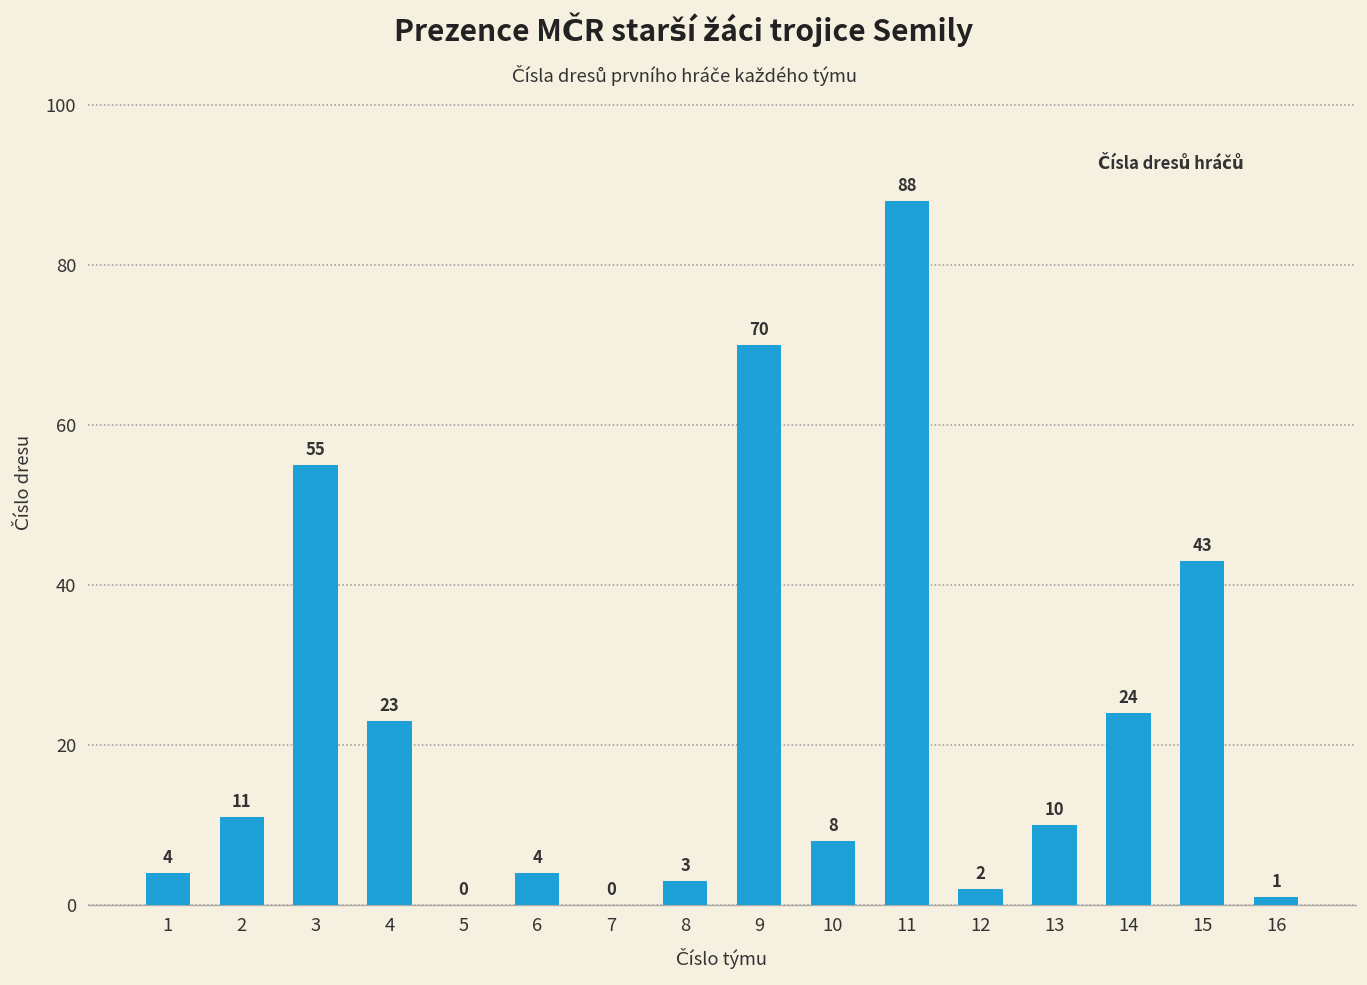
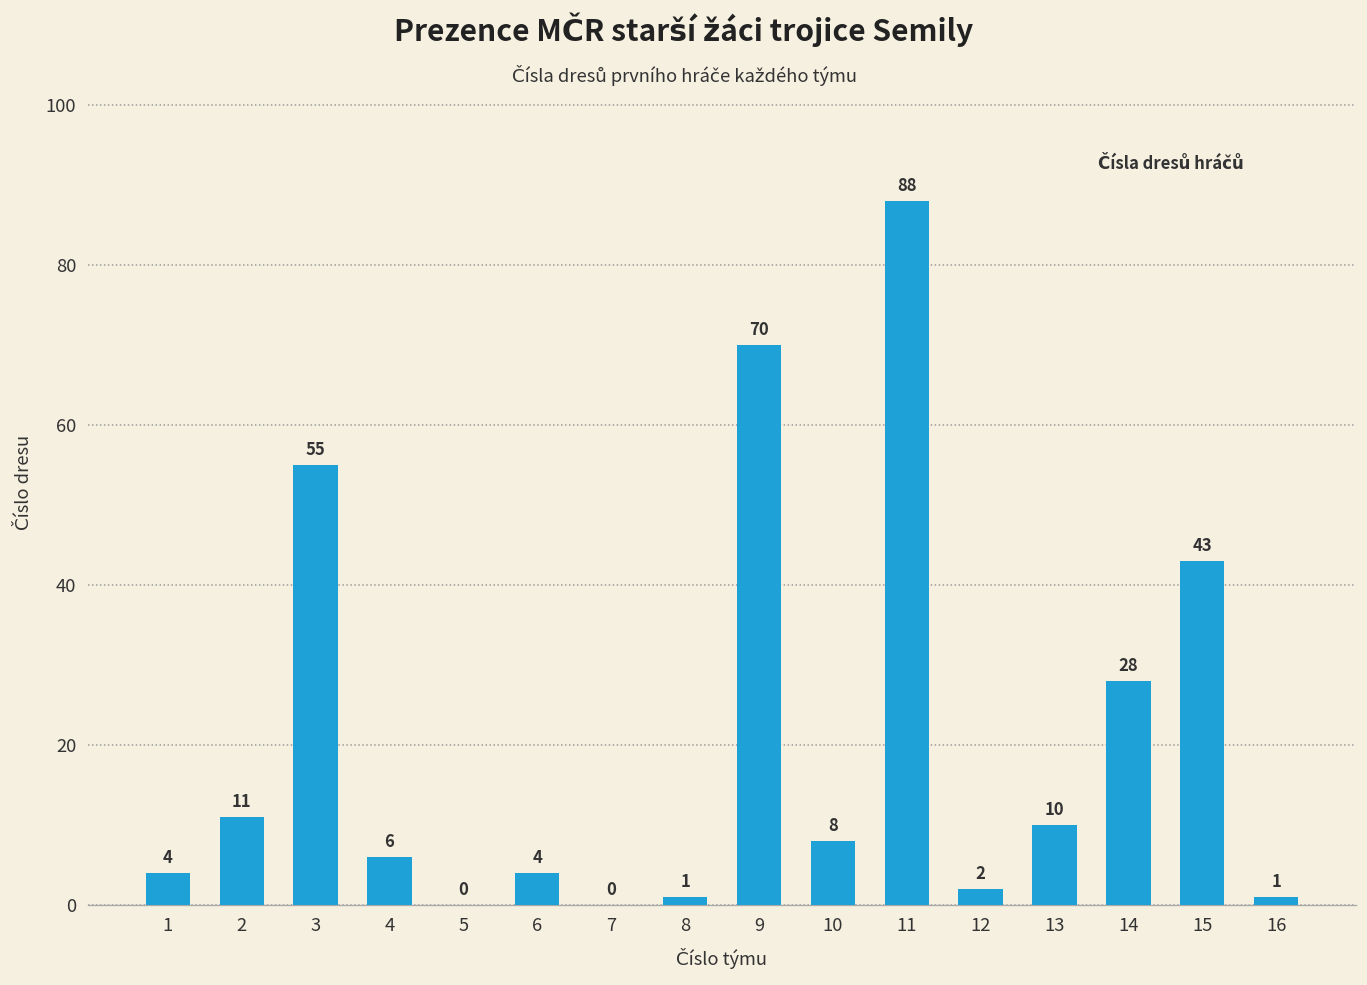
  {
    "1": 4,
    "2": 11,
    "3": 55,
-   "4": 23,
+   "4": 6,
    "5": 0,
    "6": 4,
    "7": 0,
-   "8": 3,
+   "8": 1,
    "9": 70,
    "10": 8,
    "11": 88,
    "12": 2,
    "13": 10,
-   "14": 24,
+   "14": 28,
    "15": 43,
    "16": 1
  }
